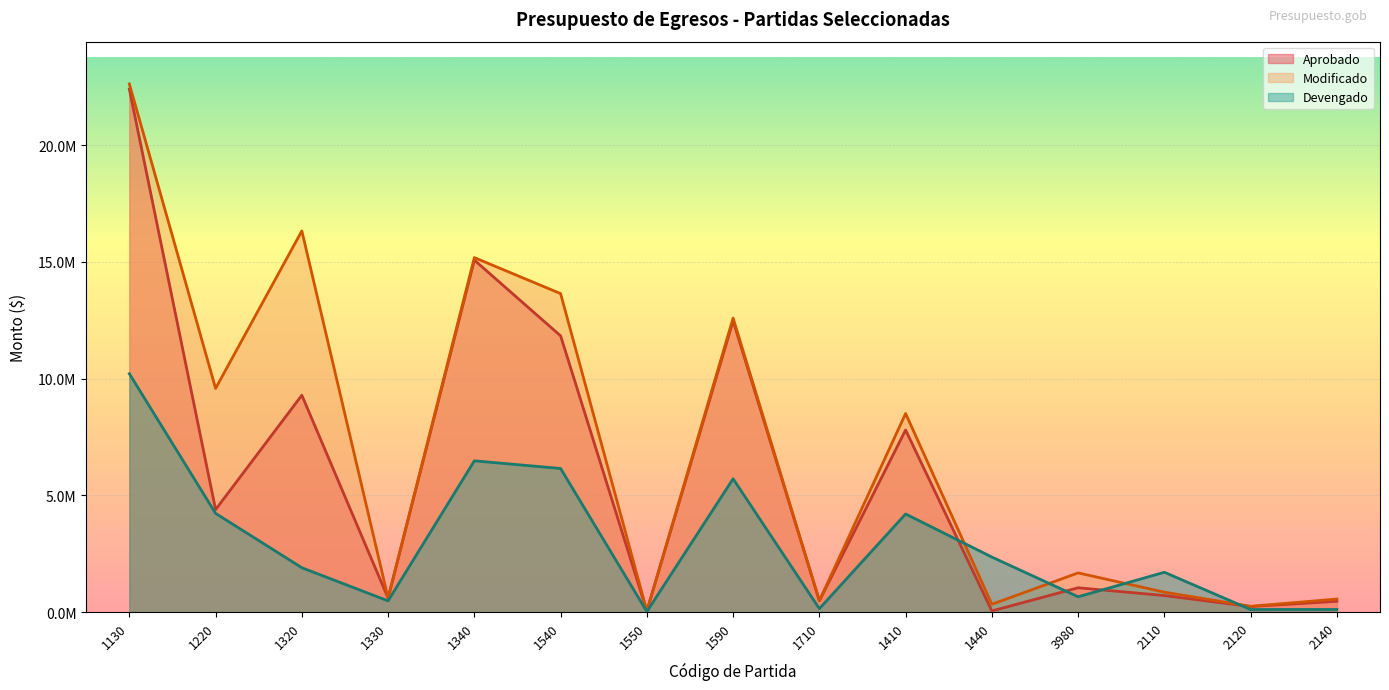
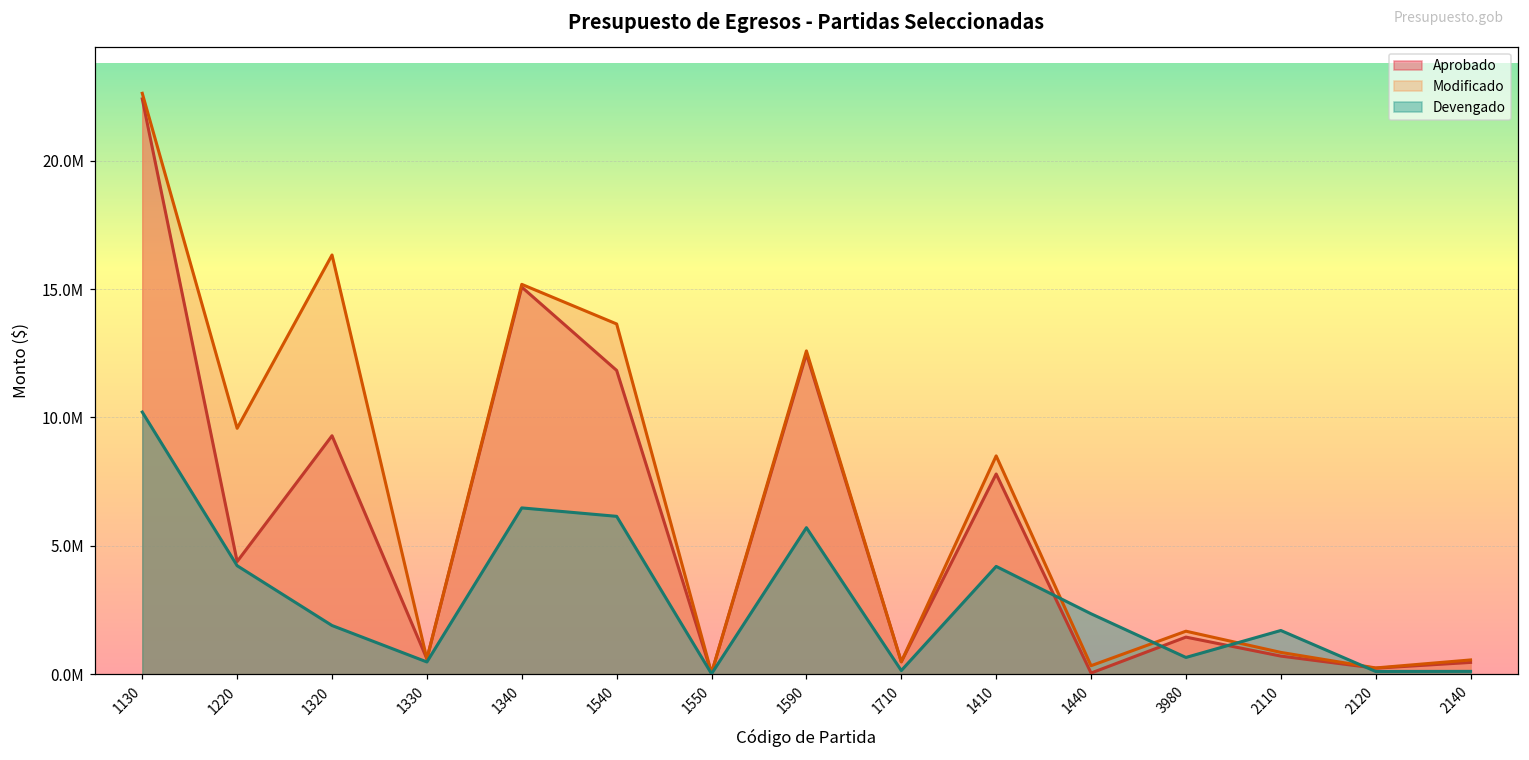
  {
    "Aprobado": {
      "1130": 22400000,
      "1220": 4400000,
      "1320": 9300000,
      "1540": 11800000,
      "1590": 12500000,
      "1410": 7800000,
      "1440": 0,
-     "3980": 1000000,
+     "3980": 1400000,
      "2110": 700000
    },
    "Modificado": {
      "1130": 22600000,
      "1220": 9600000,
      "1320": 16300000,
      "1540": 13600000,
      "1590": 12600000,
      "1410": 8500000,
      "1440": 300000,
      "3980": 1700000,
      "2110": 900000
    },
    "Devengado": {
      "1130": 10200000,
      "1220": 4200000,
      "1320": 1900000,
      "1330": 500000,
      "1340": 6500000,
      "1540": 6200000,
      "1590": 5700000,
      "1710": 100000,
      "1410": 4200000,
      "1440": 2400000,
      "3980": 700000,
      "2110": 1700000,
      "2120": 100000,
      "2140": 100000
    }
  }
